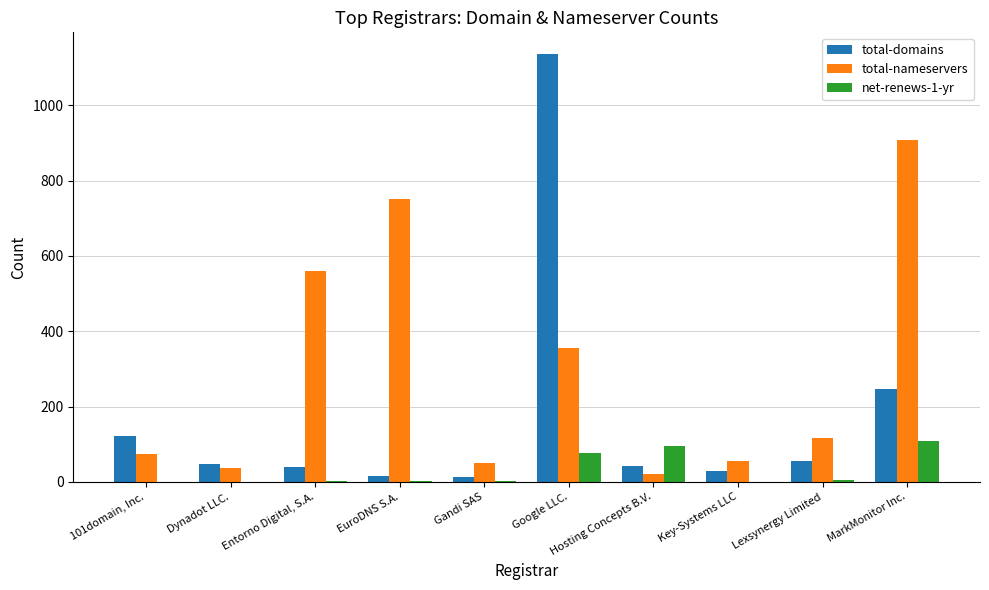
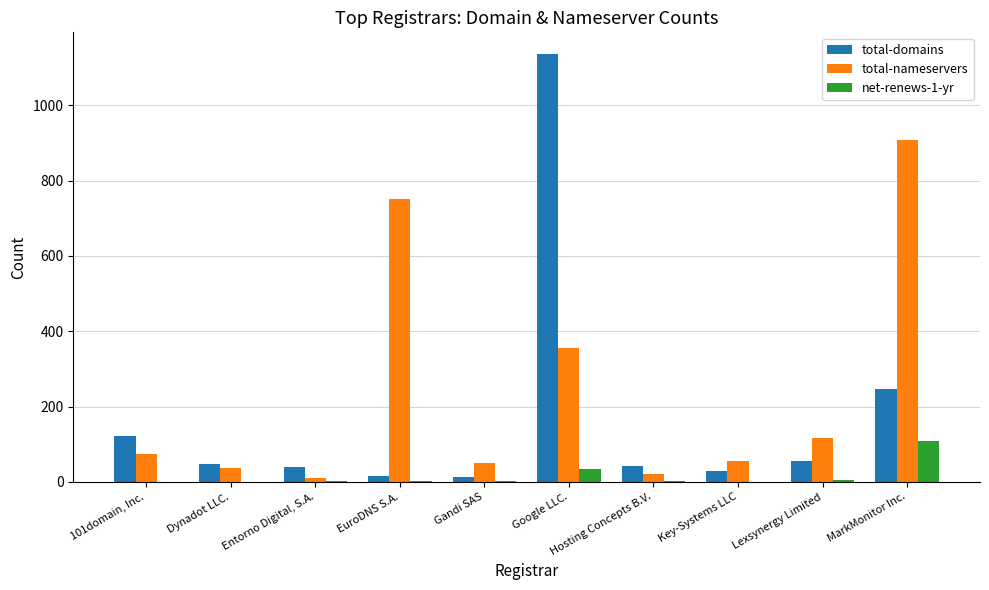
  {
    "total-domains": {
      "101domain, Inc.": 120,
      "Dynadot LLC.": 50,
      "Entorno Digital, S.A.": 40,
      "EuroDNS S.A.": 20,
      "Gandi SAS": 10,
      "Google LLC.": 1140,
      "Hosting Concepts B.V.": 40,
      "Key-Systems LLC": 30,
      "Lexsynergy Limited": 60,
      "MarkMonitor Inc.": 250
    },
    "total-nameservers": {
      "101domain, Inc.": 70,
      "Dynadot LLC.": 40,
-     "Entorno Digital, S.A.": 560,
+     "Entorno Digital, S.A.": 10,
      "EuroDNS S.A.": 750,
      "Gandi SAS": 50,
      "Google LLC.": 360,
      "Hosting Concepts B.V.": 20,
      "Key-Systems LLC": 60,
      "Lexsynergy Limited": 120,
      "MarkMonitor Inc.": 910
    },
    "net-renews-1-yr": {
      "101domain, Inc.": 0,
      "Dynadot LLC.": 0,
-     "Google LLC.": 80,
-     "Hosting Concepts B.V.": 90,
+     "Google LLC.": 30,
+     "Hosting Concepts B.V.": 0,
      "Key-Systems LLC": 0,
      "MarkMonitor Inc.": 110
    }
  }
